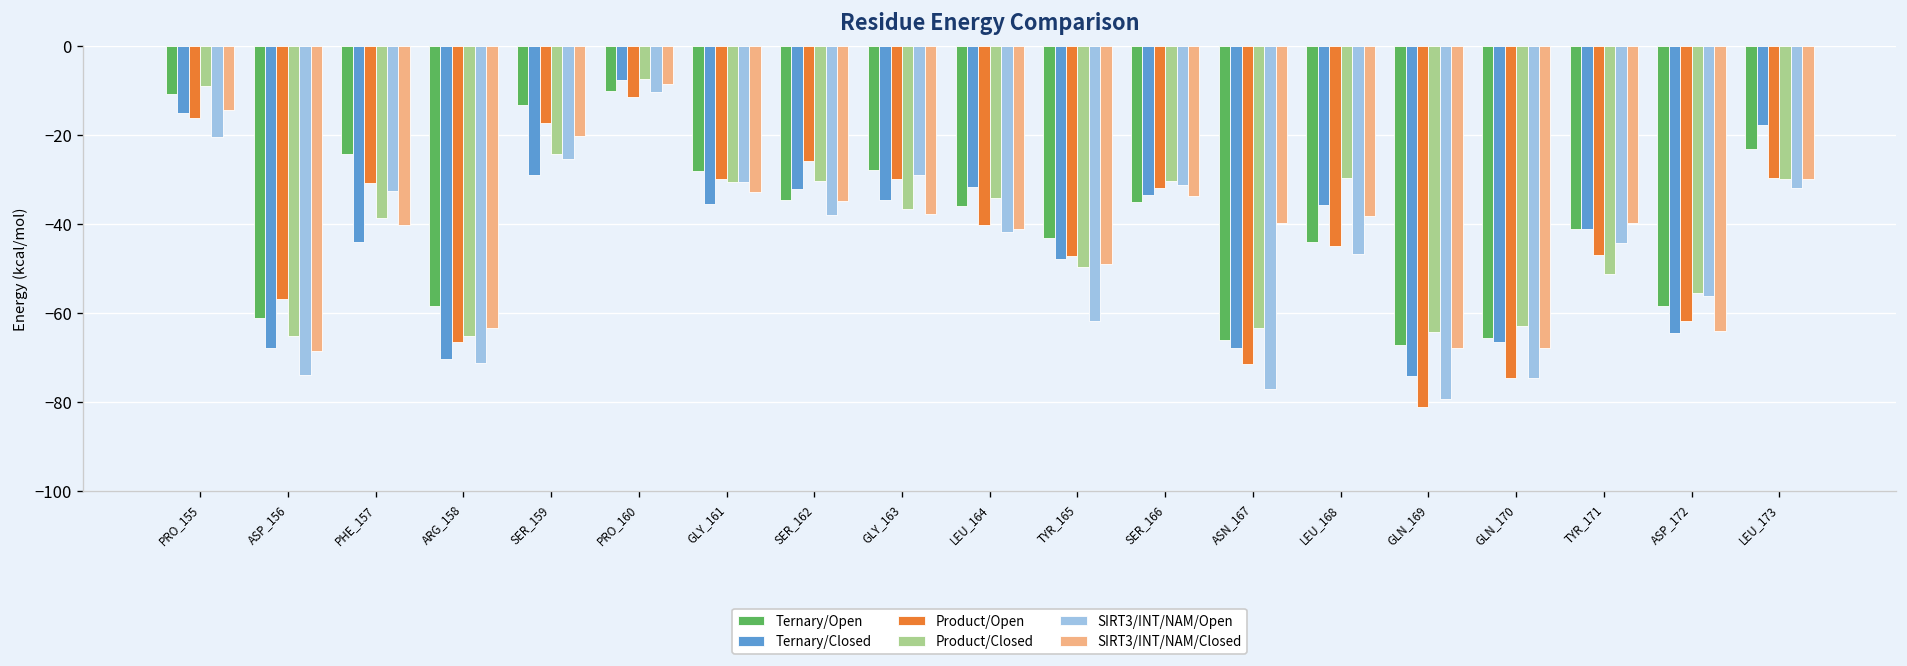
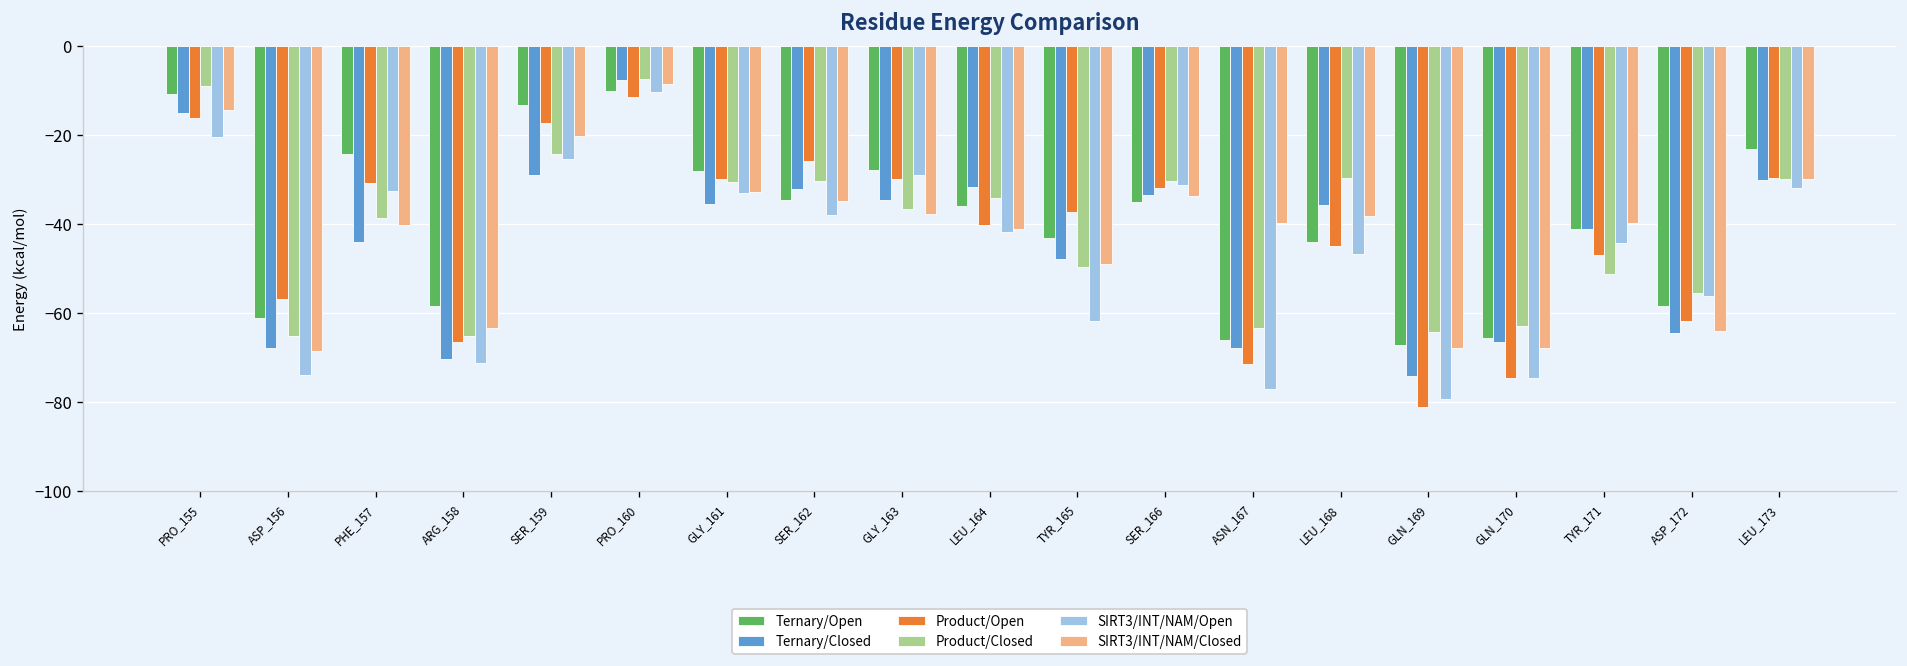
  {
    "Ternary/Open": {
      "PRO_155": -11,
      "ASP_156": -61,
      "PHE_157": -24,
      "ARG_158": -58,
      "SER_159": -13,
      "PRO_160": -10,
      "GLY_161": -28,
      "SER_162": -35,
      "GLY_163": -28,
      "LEU_164": -36,
      "TYR_165": -43,
      "SER_166": -35,
      "ASN_167": -66,
      "LEU_168": -44,
      "GLN_169": -67,
      "GLN_170": -66,
      "TYR_171": -41,
      "ASP_172": -58,
      "LEU_173": -23
    },
    "Ternary/Closed": {
      "PRO_155": -15,
      "ASP_156": -68,
      "PHE_157": -44,
      "ARG_158": -70,
      "SER_159": -29,
      "PRO_160": -8,
      "GLY_161": -36,
      "SER_162": -32,
      "GLY_163": -35,
      "LEU_164": -32,
      "TYR_165": -48,
      "SER_166": -33,
      "ASN_167": -68,
      "LEU_168": -36,
      "GLN_169": -74,
      "GLN_170": -66,
      "TYR_171": -41,
      "ASP_172": -64,
-     "LEU_173": -18
+     "LEU_173": -30
    },
    "Product/Open": {
      "PRO_155": -16,
      "ASP_156": -57,
      "PHE_157": -31,
      "ARG_158": -67,
      "SER_159": -17,
      "PRO_160": -11,
      "GLY_161": -30,
      "SER_162": -26,
      "GLY_163": -30,
      "LEU_164": -40,
-     "TYR_165": -47,
+     "TYR_165": -37,
      "SER_166": -32,
      "ASN_167": -71,
      "LEU_168": -45,
      "GLN_169": -81,
      "GLN_170": -75,
      "TYR_171": -47,
      "ASP_172": -62,
      "LEU_173": -30
    },
    "Product/Closed": {
      "PRO_155": -9,
      "ASP_156": -65,
      "PHE_157": -39,
      "ARG_158": -65,
      "SER_159": -24,
      "PRO_160": -7,
      "GLY_161": -31,
      "SER_162": -30,
      "GLY_163": -37,
      "LEU_164": -34,
      "TYR_165": -50,
      "SER_166": -30,
      "ASN_167": -63,
      "LEU_168": -30,
      "GLN_169": -64,
      "GLN_170": -63,
      "TYR_171": -51,
      "ASP_172": -55,
      "LEU_173": -30
    },
    "SIRT3/INT/NAM/Open": {
      "PRO_155": -20,
      "ASP_156": -74,
      "PHE_157": -33,
      "ARG_158": -71,
      "SER_159": -25,
      "PRO_160": -10,
-     "GLY_161": -31,
+     "GLY_161": -33,
      "SER_162": -38,
      "GLY_163": -29,
      "LEU_164": -42,
      "TYR_165": -62,
      "SER_166": -31,
      "ASN_167": -77,
      "LEU_168": -47,
      "GLN_169": -79,
      "GLN_170": -75,
      "TYR_171": -44,
      "ASP_172": -56,
      "LEU_173": -32
    },
    "SIRT3/INT/NAM/Closed": {
      "PRO_155": -14,
      "ASP_156": -68,
      "PHE_157": -40,
      "ARG_158": -63,
      "SER_159": -20,
      "PRO_160": -9,
      "GLY_161": -33,
      "SER_162": -35,
      "GLY_163": -38,
      "LEU_164": -41,
      "TYR_165": -49,
      "SER_166": -34,
      "ASN_167": -40,
      "LEU_168": -38,
      "GLN_169": -68,
      "GLN_170": -68,
      "TYR_171": -40,
      "ASP_172": -64,
      "LEU_173": -30
    }
  }
